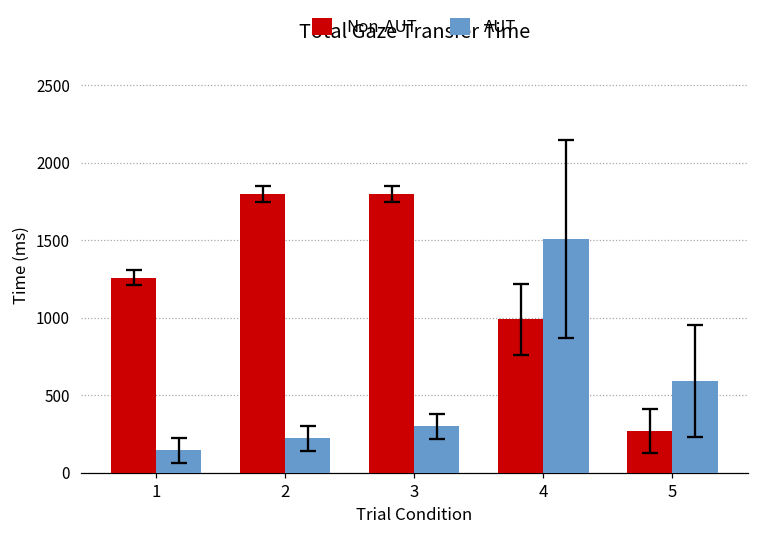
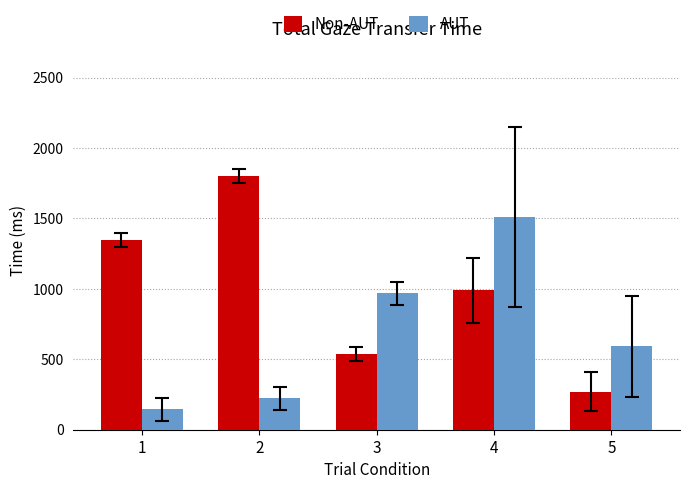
  {
    "Non-AUT": {
-     "1": 1260,
+     "1": 1350,
      "2": 1800,
-     "3": 1800,
+     "3": 540,
      "4": 990,
      "5": 270
    },
    "AUT": {
      "1": 150,
      "2": 220,
-     "3": 300,
+     "3": 970,
      "4": 1510,
      "5": 590
    }
  }
